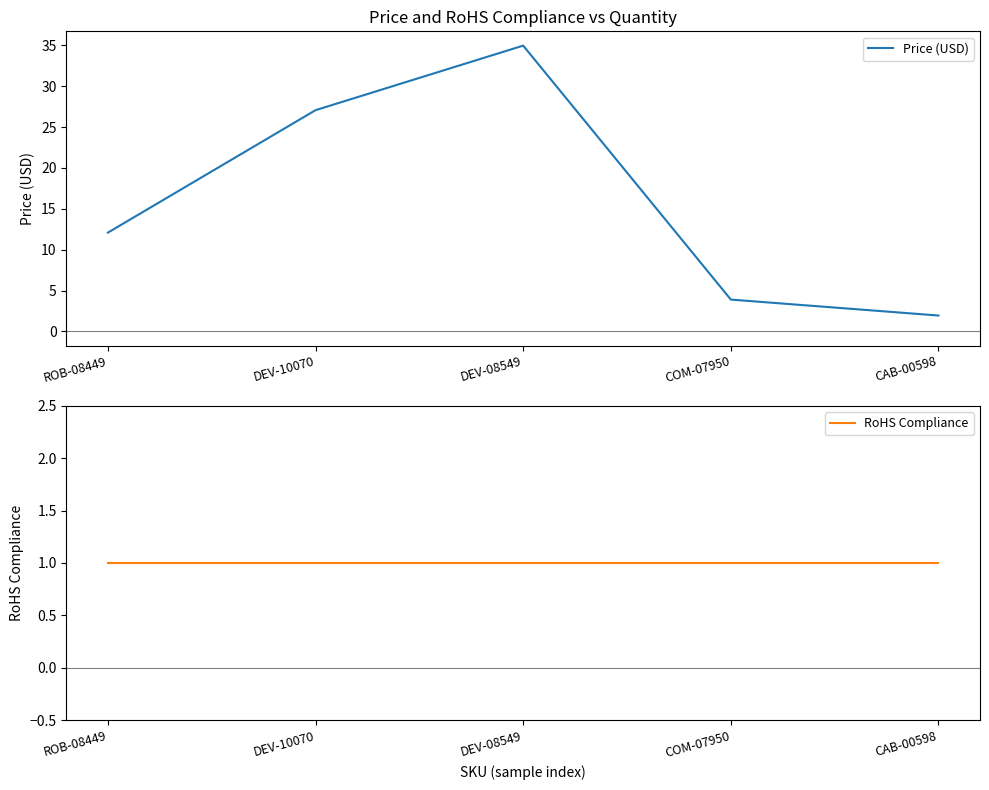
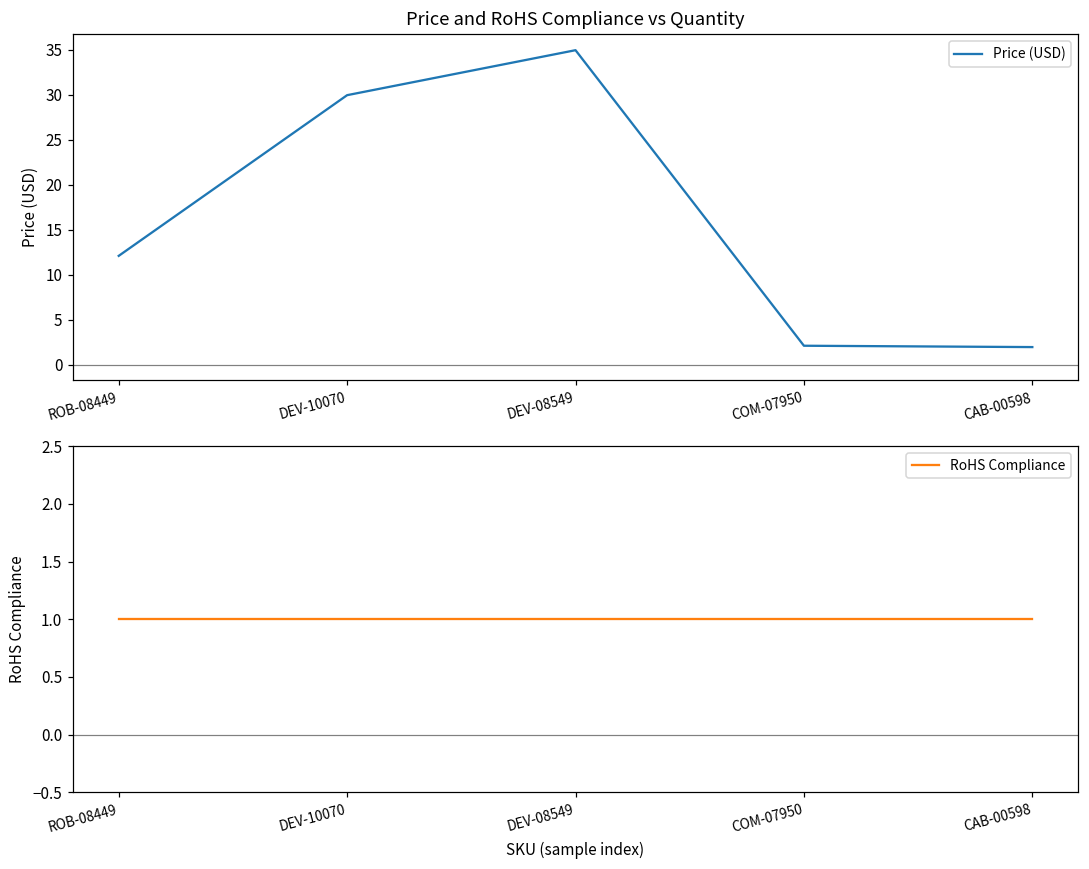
  {
    "Price and RoHS Compliance vs Quantity": {
      "ROB-08449": 12,
-     "DEV-10070": 27,
+     "DEV-10070": 30,
      "DEV-08549": 35,
-     "COM-07950": 4,
+     "COM-07950": 2,
      "CAB-00598": 2
    }
  }
